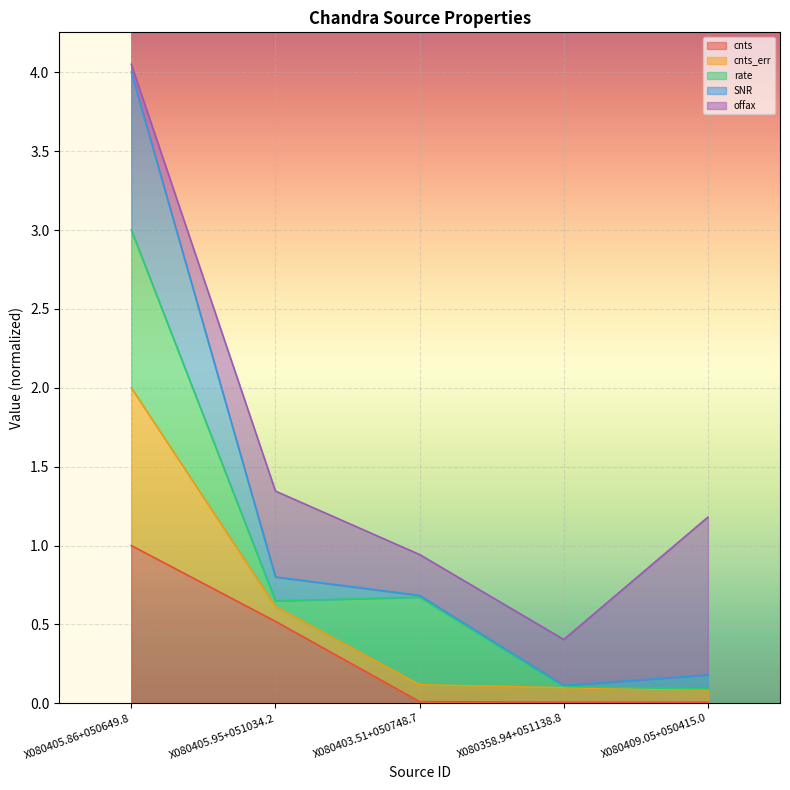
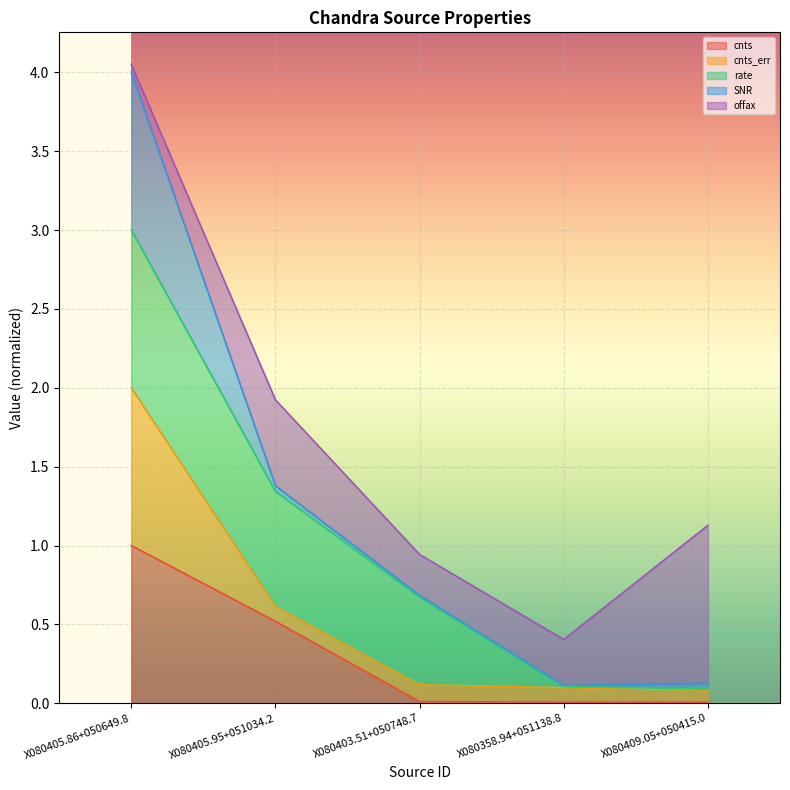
  {
    "cnts": {
      "X080405.86+050649.8": 1.00,
      "X080405.95+051034.2": 0.52,
      "X080403.51+050748.7": 0.01,
      "X080358.94+051138.8": 0.01,
      "X080409.05+050415.0": 0.01
    },
    "cnts_err": {
      "X080405.86+050649.8": 1.00,
      "X080405.95+051034.2": 0.09,
      "X080403.51+050748.7": 0.11
    },
    "rate": {
      "X080405.86+050649.8": 1.00,
-     "X080405.95+051034.2": 0.04
+     "X080405.95+051034.2": 0.73
    },
    "SNR": {
      "X080405.86+050649.8": 1.00,
-     "X080405.95+051034.2": 0.15,
-     "X080409.05+050415.0": 0.09
+     "X080405.95+051034.2": 0.04,
+     "X080409.05+050415.0": 0.04
    },
    "offax": {
      "X080405.86+050649.8": 0.05,
      "X080405.95+051034.2": 0.54,
      "X080403.51+050748.7": 0.26,
      "X080358.94+051138.8": 0.29,
      "X080409.05+050415.0": 1.00
    }
  }
